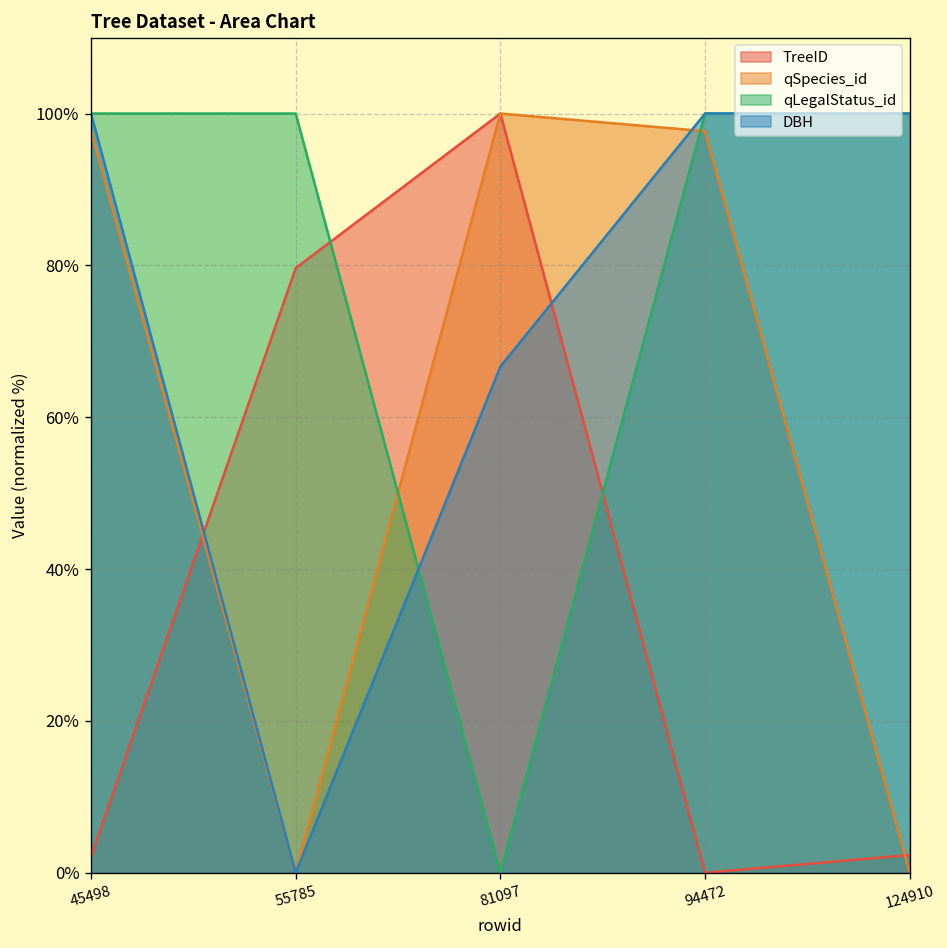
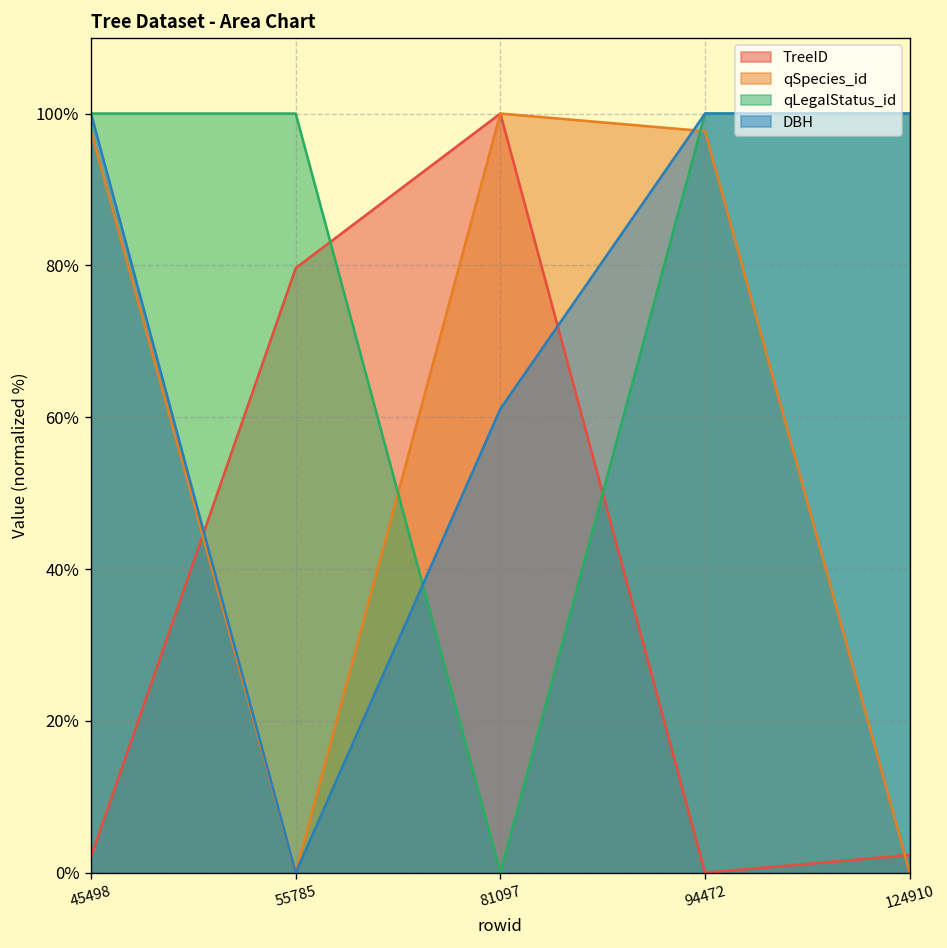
  {
    "qLegalStatus_id": {
      "55785": "100%",
      "81097": "0%"
    },
    "DBH": {
-     "81097": "67%"
+     "81097": "61%"
    }
  }
